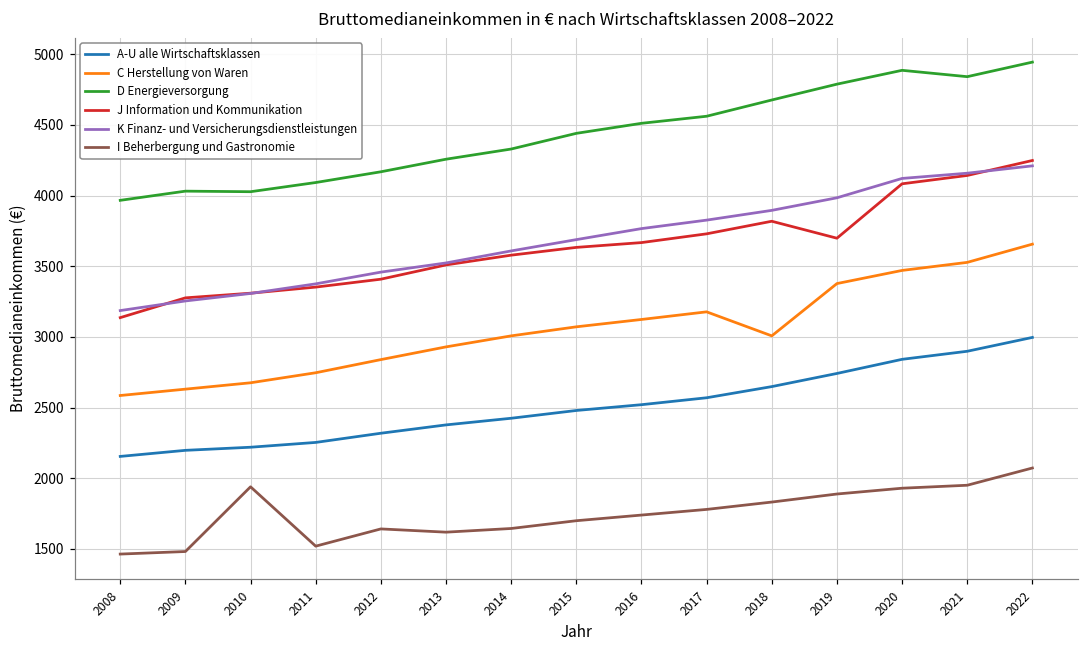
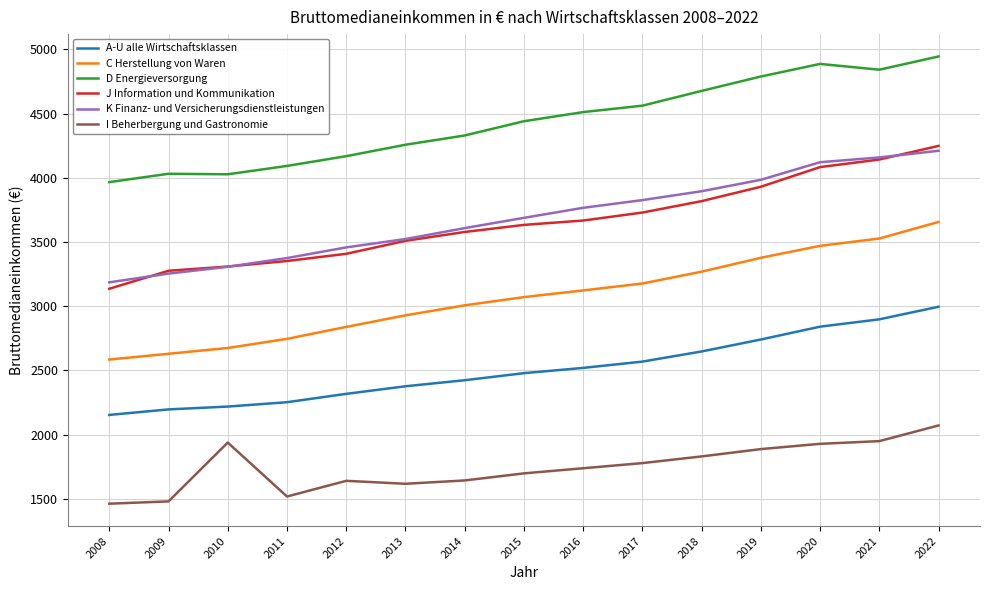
  {
    "A-U alle Wirtschaftsklassen": {
      "2008": 2150,
      "2009": 2200,
      "2010": 2220,
      "2011": 2250,
      "2012": 2320,
      "2013": 2380,
      "2014": 2420,
      "2015": 2480,
      "2016": 2520,
      "2017": 2570,
      "2018": 2650,
      "2019": 2740,
      "2020": 2840,
      "2021": 2900,
      "2022": 3000
    },
    "C Herstellung von Waren": {
      "2008": 2590,
      "2009": 2630,
      "2010": 2680,
      "2011": 2750,
      "2012": 2840,
      "2013": 2930,
      "2014": 3010,
      "2015": 3070,
      "2016": 3120,
      "2017": 3180,
-     "2018": 3010,
+     "2018": 3270,
      "2019": 3380,
      "2020": 3470,
      "2021": 3530,
      "2022": 3660
    },
    "D Energieversorgung": {
      "2008": 3970,
      "2009": 4030,
      "2010": 4030,
      "2011": 4090,
      "2012": 4170,
      "2013": 4260,
      "2014": 4330,
      "2015": 4440,
      "2016": 4510,
      "2017": 4560,
      "2018": 4680,
      "2019": 4790,
      "2020": 4890,
      "2021": 4840,
      "2022": 4940
    },
    "J Information und Kommunikation": {
      "2008": 3140,
      "2009": 3280,
      "2011": 3350,
      "2012": 3410,
      "2014": 3580,
      "2015": 3630,
      "2016": 3670,
      "2017": 3730,
      "2018": 3820,
-     "2019": 3700,
+     "2019": 3930,
      "2020": 4080,
      "2022": 4250
    },
    "K Finanz- und Versicherungsdienstleistungen": {
      "2008": 3190,
      "2009": 3250,
      "2011": 3380,
      "2012": 3460,
      "2014": 3610,
      "2015": 3690,
      "2016": 3770,
      "2017": 3830,
      "2018": 3900,
      "2019": 3980,
      "2020": 4120,
      "2022": 4210
    },
    "I Beherbergung und Gastronomie": {
      "2008": 1460,
      "2009": 1480,
      "2010": 1940,
      "2011": 1520,
      "2012": 1640,
      "2013": 1620,
      "2014": 1640,
      "2015": 1700,
      "2016": 1740,
      "2017": 1780,
      "2018": 1830,
      "2019": 1890,
      "2020": 1930,
      "2021": 1950,
      "2022": 2070
    }
  }
